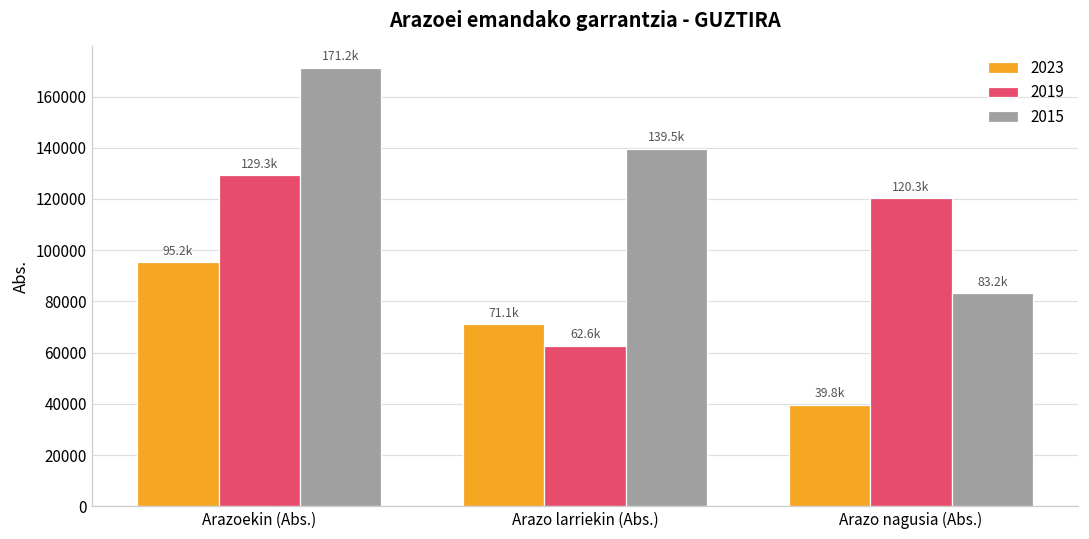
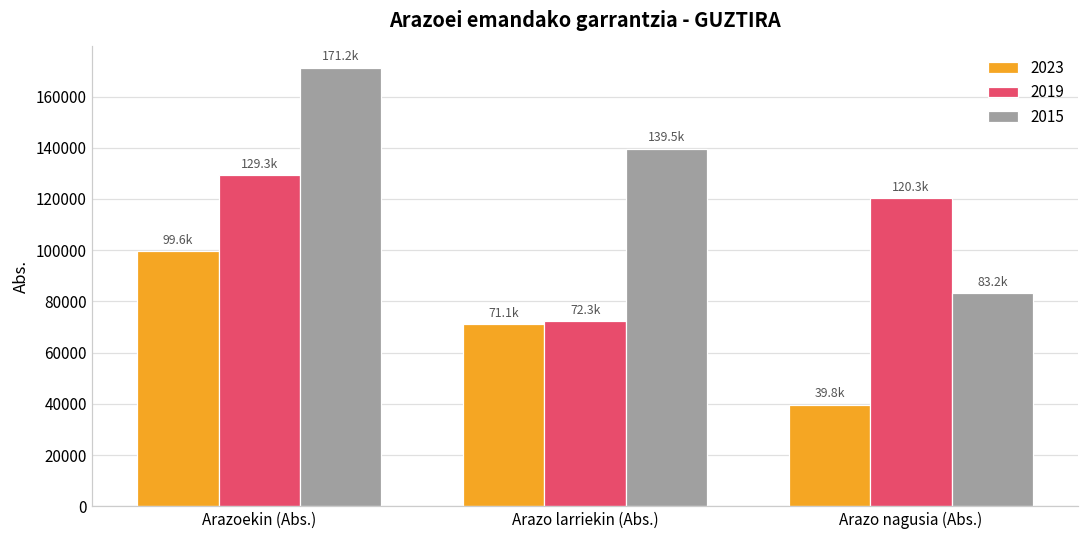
  {
    "2023": {
-     "Arazoekin (Abs.)": "95.2k",
+     "Arazoekin (Abs.)": "99.6k",
      "Arazo larriekin (Abs.)": "71.1k",
      "Arazo nagusia (Abs.)": "39.8k"
    },
    "2019": {
      "Arazoekin (Abs.)": "129.3k",
-     "Arazo larriekin (Abs.)": "62.6k",
+     "Arazo larriekin (Abs.)": "72.3k",
      "Arazo nagusia (Abs.)": "120.3k"
    },
    "2015": {
      "Arazoekin (Abs.)": "171.2k",
      "Arazo larriekin (Abs.)": "139.5k",
      "Arazo nagusia (Abs.)": "83.2k"
    }
  }
